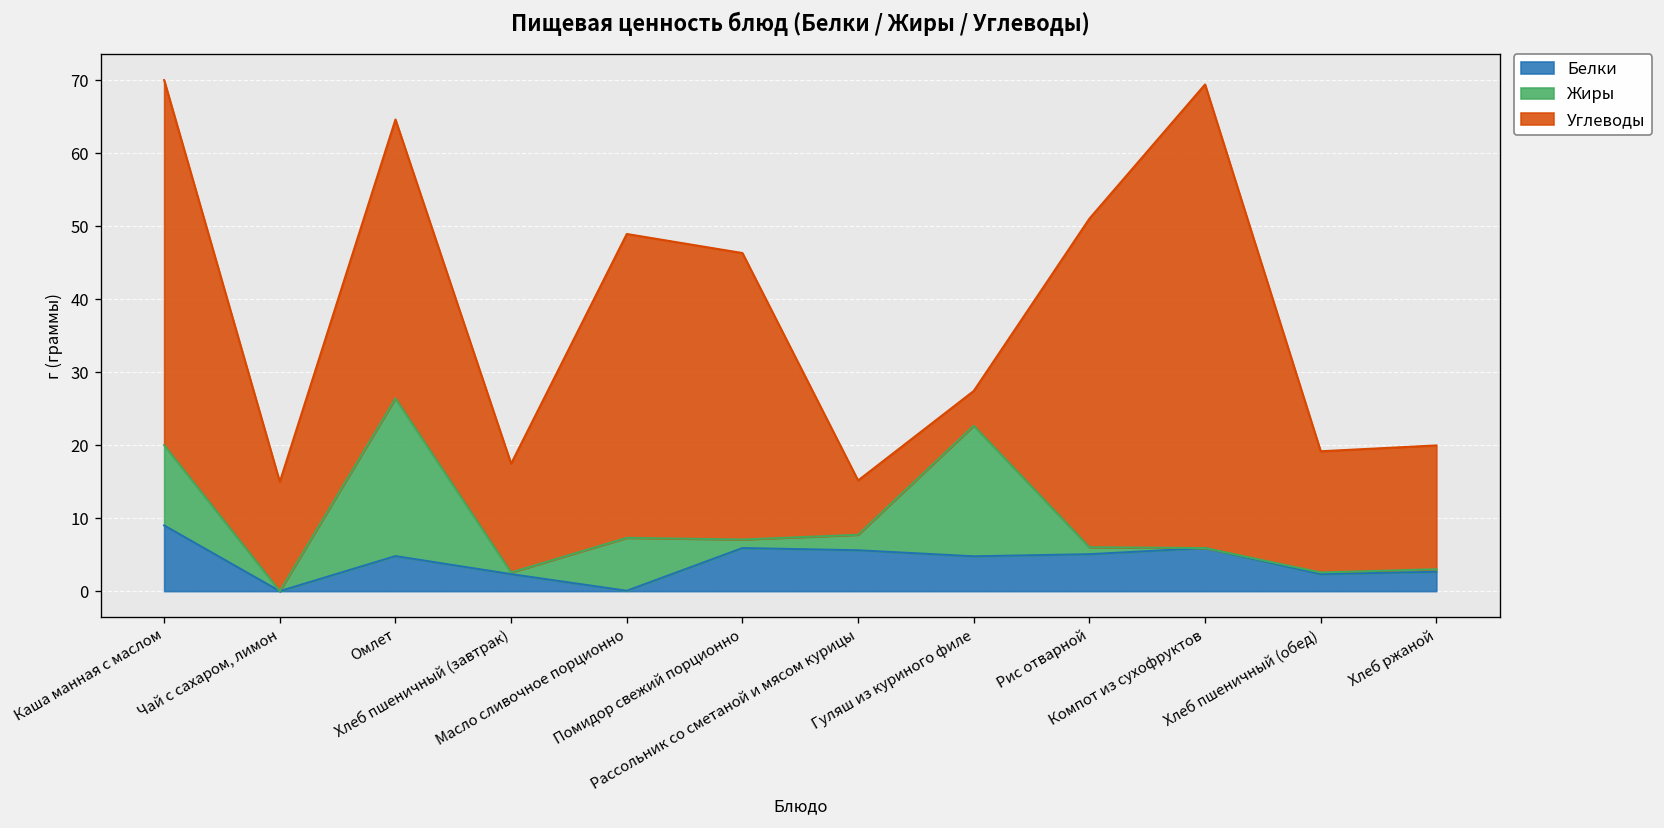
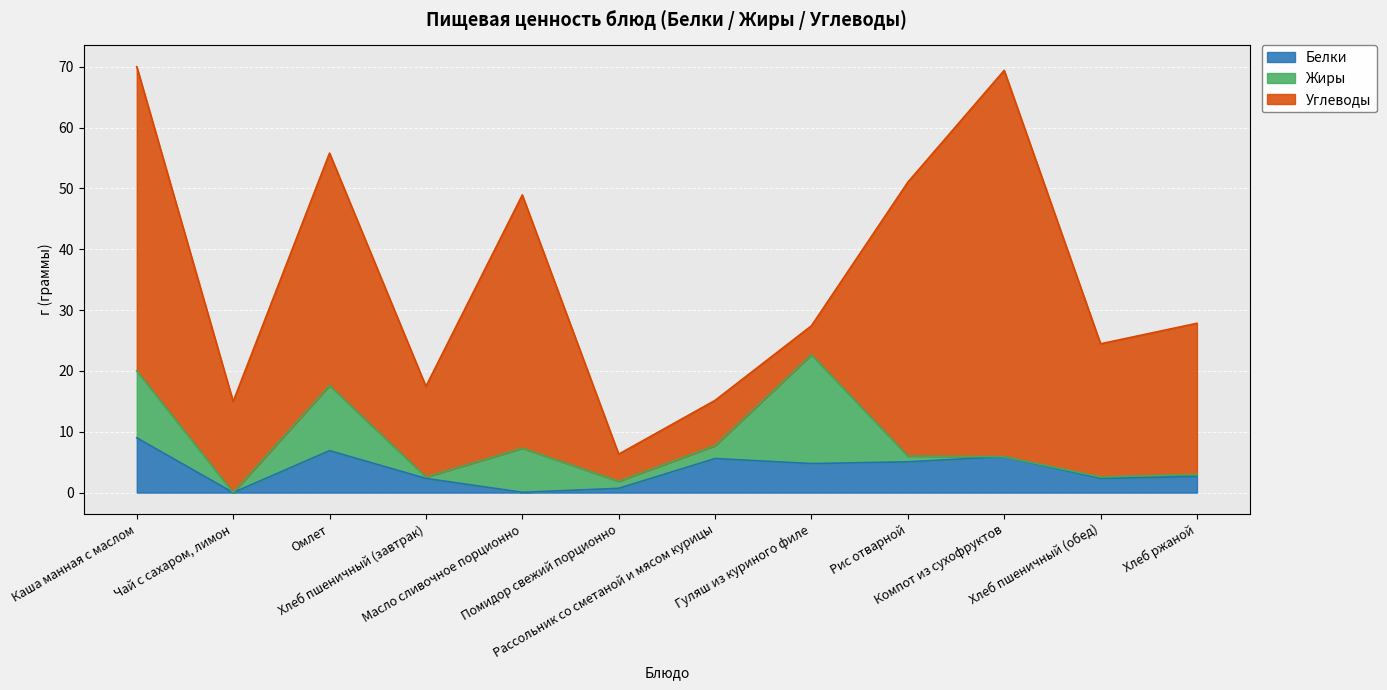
  {
    "Белки": {
      "Каша манная с маслом": 9,
-     "Омлет": 5,
+     "Омлет": 7,
      "Масло сливочное порционно": 0,
-     "Помидор свежий порционно": 6,
+     "Помидор свежий порционно": 1,
      "Рассольник со сметаной и мясом курицы": 6,
      "Гуляш из куриного филе": 5,
      "Рис отварной": 5
    },
    "Жиры": {
      "Каша манная с маслом": 11,
-     "Омлет": 22,
+     "Омлет": 11,
      "Масло сливочное порционно": 7,
      "Помидор свежий порционно": 1,
      "Рассольник со сметаной и мясом курицы": 2,
      "Гуляш из куриного филе": 18,
      "Рис отварной": 1
    },
    "Углеводы": {
      "Каша манная с маслом": 50,
      "Чай с сахаром, лимон": 15,
      "Омлет": 38,
      "Хлеб пшеничный (завтрак)": 15,
      "Масло сливочное порционно": 42,
-     "Помидор свежий порционно": 39,
+     "Помидор свежий порционно": 4,
      "Рассольник со сметаной и мясом курицы": 7,
      "Гуляш из куриного филе": 5,
      "Рис отварной": 45,
      "Компот из сухофруктов": 64,
-     "Хлеб пшеничный (обед)": 17,
-     "Хлеб ржаной": 17
+     "Хлеб пшеничный (обед)": 22,
+     "Хлеб ржаной": 25
    }
  }
